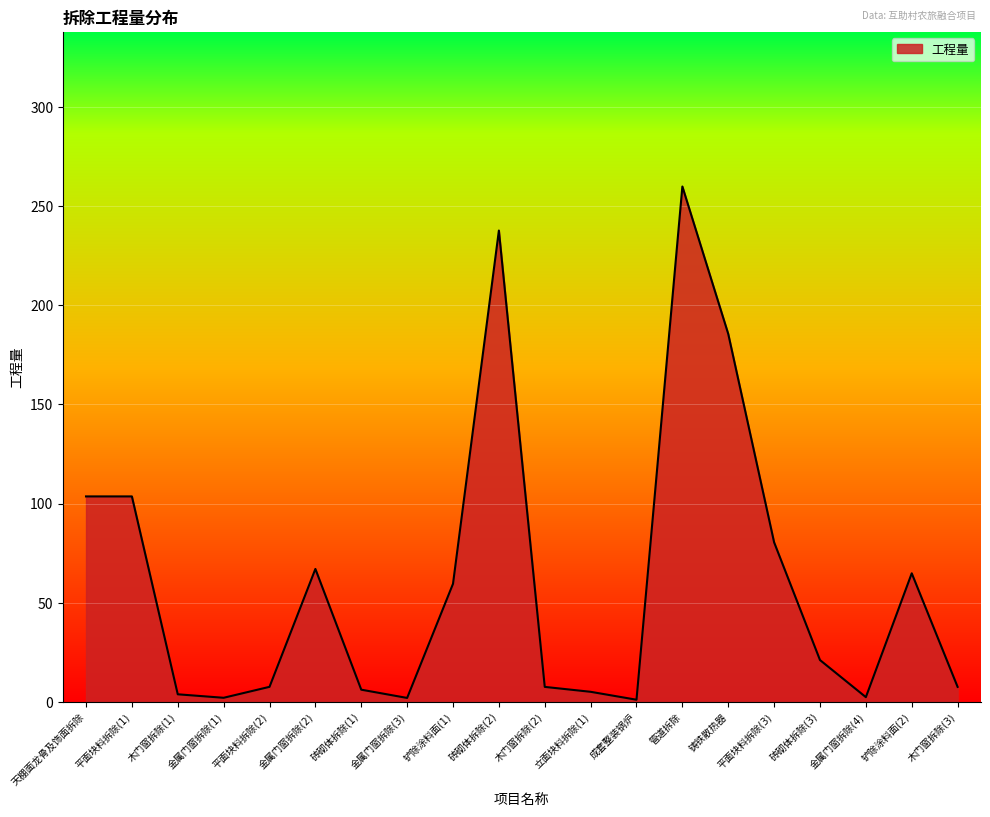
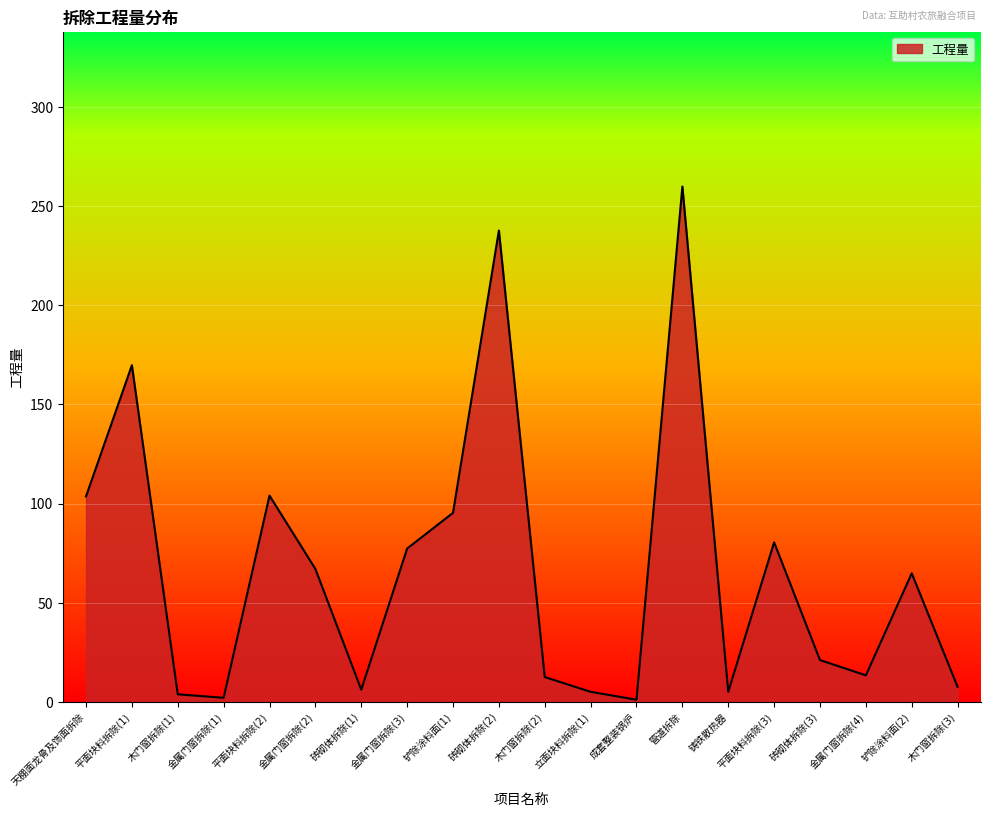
  {
    "天棚面龙骨及饰面拆除": 104,
-   "平面块料拆除(1)": 104,
+   "平面块料拆除(1)": 170,
    "木门窗拆除(1)": 4,
    "金属门窗拆除(1)": 2,
-   "平面块料拆除(2)": 8,
+   "平面块料拆除(2)": 104,
    "金属门窗拆除(2)": 67,
    "砖砌体拆除(1)": 6,
-   "金属门窗拆除(3)": 2,
-   "铲除涂料面(1)": 60,
+   "金属门窗拆除(3)": 77,
+   "铲除涂料面(1)": 95,
    "砖砌体拆除(2)": 238,
-   "木门窗拆除(2)": 7,
+   "木门窗拆除(2)": 12,
    "立面块料拆除(1)": 5,
    "成套整装锅炉": 1,
    "管道拆除": 260,
-   "铸铁散热器": 186,
+   "铸铁散热器": 5,
    "平面块料拆除(3)": 80,
    "砖砌体拆除(3)": 21,
-   "金属门窗拆除(4)": 2,
+   "金属门窗拆除(4)": 13,
    "铲除涂料面(2)": 65,
    "木门窗拆除(3)": 7
  }
